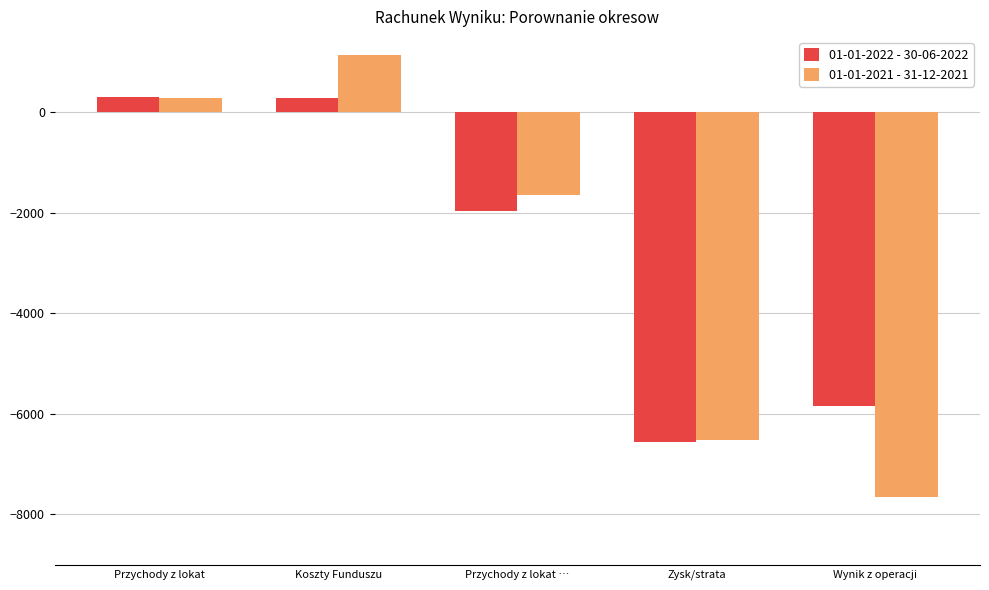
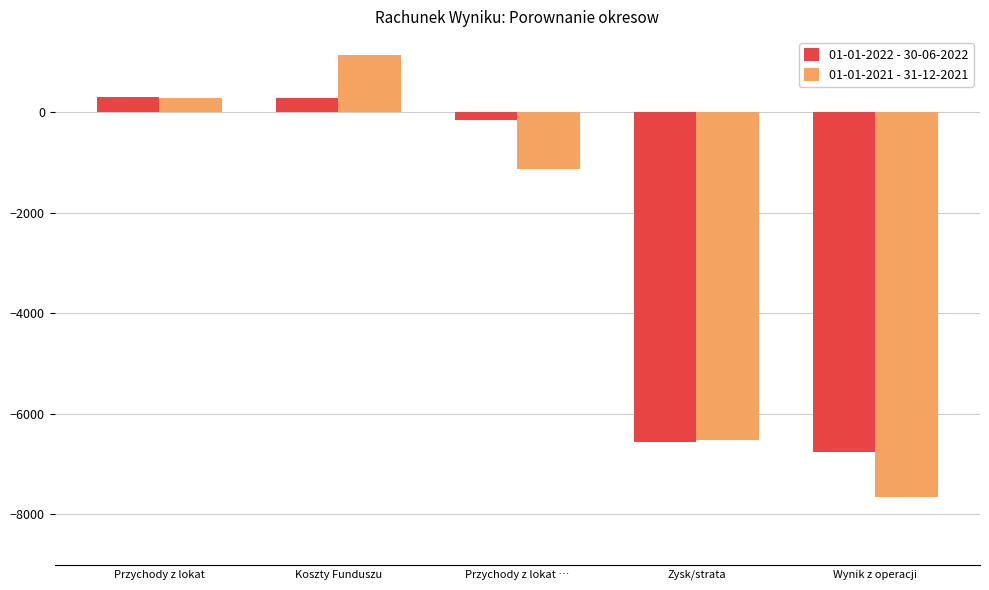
  {
    "01-01-2022 - 30-06-2022": {
      "Przychody z lokat": 300,
      "Koszty Funduszu": 300,
-     "Przychody z lokat …": -2000,
+     "Przychody z lokat …": -100,
      "Zysk/strata": -6600,
-     "Wynik z operacji": -5900
+     "Wynik z operacji": -6800
    },
    "01-01-2021 - 31-12-2021": {
      "Przychody z lokat": 300,
      "Koszty Funduszu": 1100,
-     "Przychody z lokat …": -1700,
+     "Przychody z lokat …": -1100,
      "Zysk/strata": -6500,
      "Wynik z operacji": -7600
    }
  }
